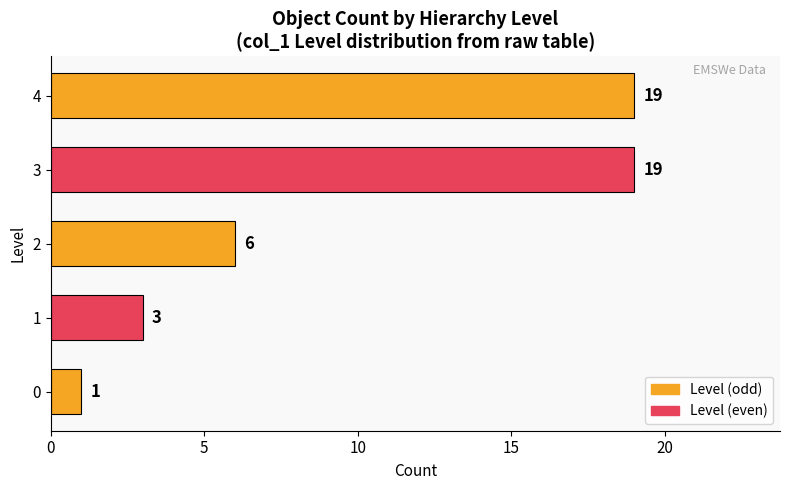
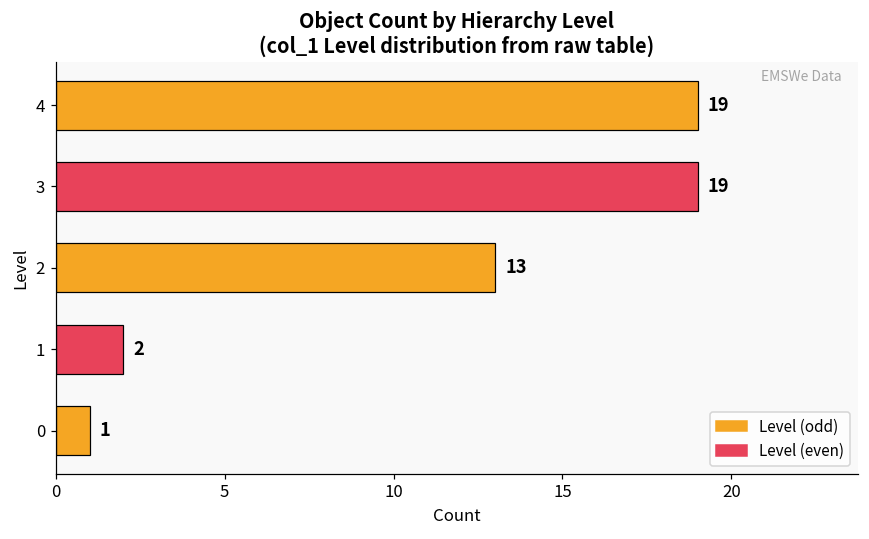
  {
    "4": 19,
    "3": 19,
-   "2": 6,
-   "1": 3,
+   "2": 13,
+   "1": 2,
    "0": 1
  }
